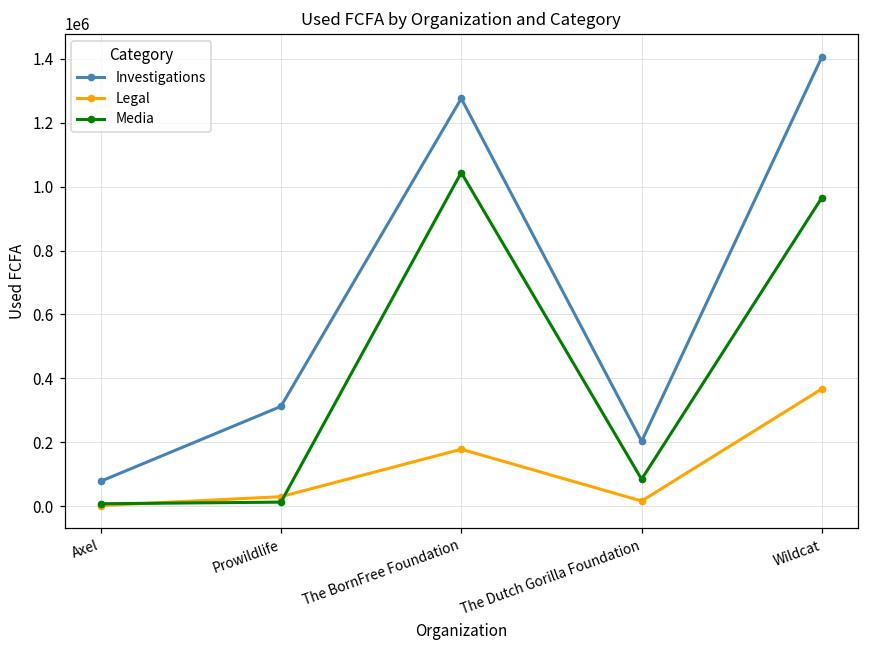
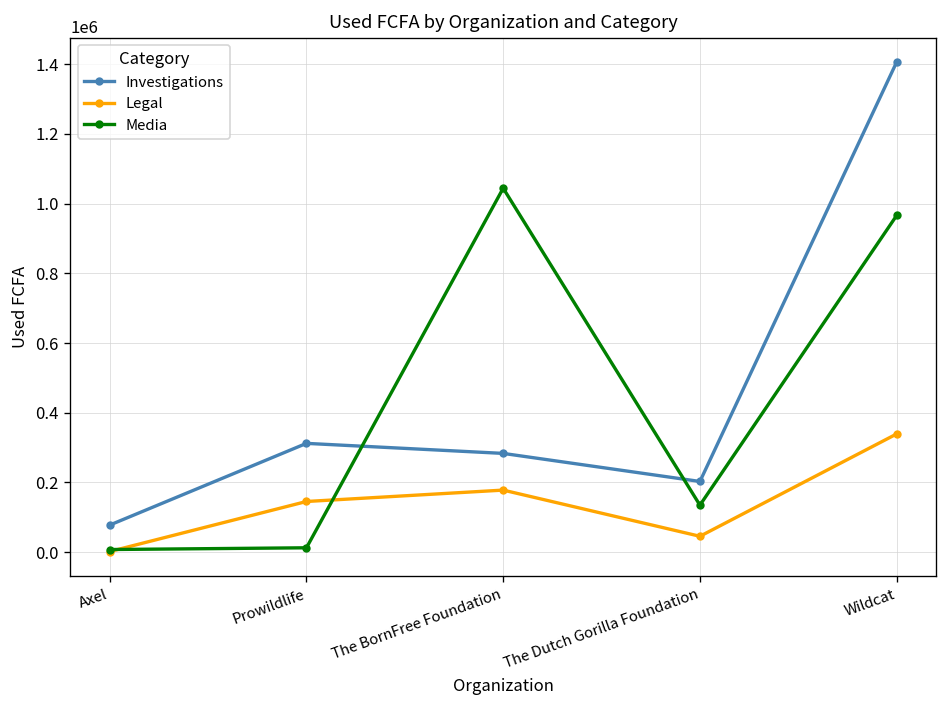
  {
    "Investigations": {
      "Axel": 80000,
      "Prowildlife": 310000,
-     "The BornFree Foundation": 1280000,
+     "The BornFree Foundation": 280000,
      "The Dutch Gorilla Foundation": 200000,
      "Wildcat": 1410000
    },
    "Legal": {
-     "Prowildlife": 30000,
+     "Prowildlife": 150000,
      "The BornFree Foundation": 180000,
-     "The Dutch Gorilla Foundation": 20000,
-     "Wildcat": 370000
+     "The Dutch Gorilla Foundation": 50000,
+     "Wildcat": 340000
    },
    "Media": {
      "Prowildlife": 10000,
      "The BornFree Foundation": 1040000,
-     "The Dutch Gorilla Foundation": 80000,
+     "The Dutch Gorilla Foundation": 130000,
      "Wildcat": 970000
    }
  }
